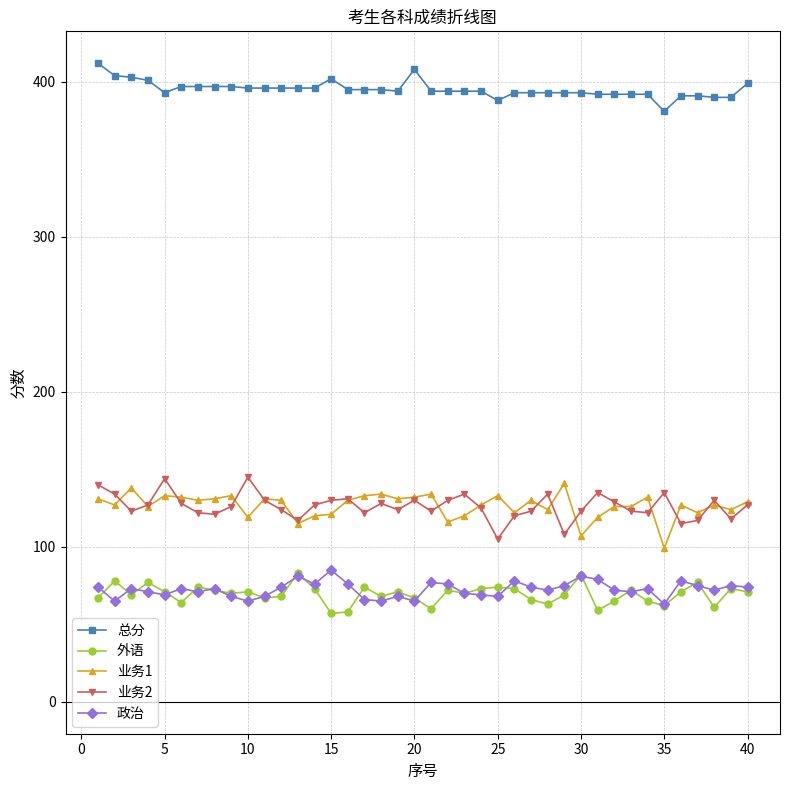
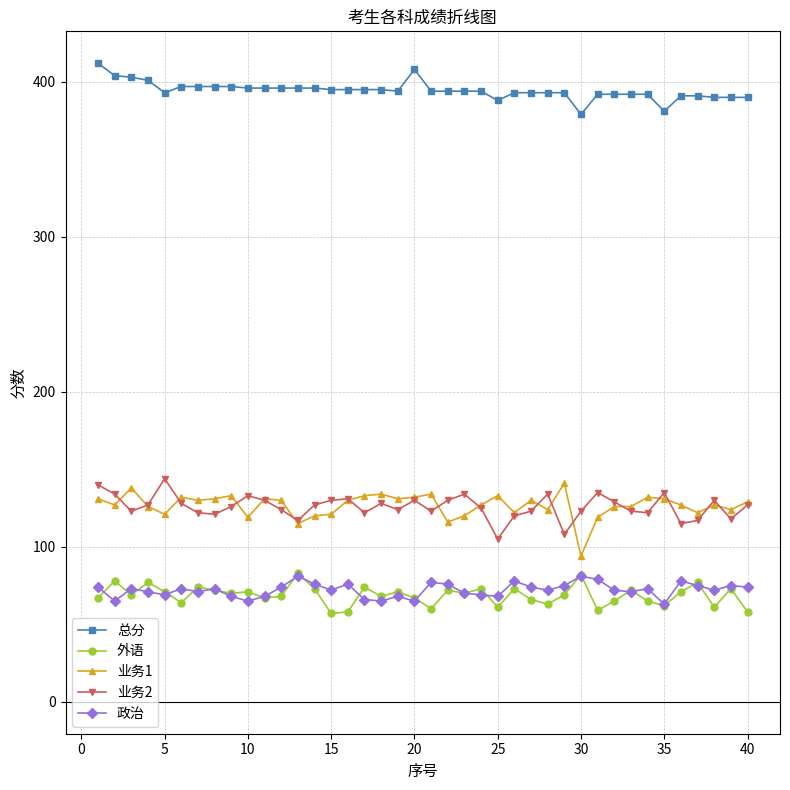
  {
    "总分": {
      "5": 393,
      "10": 396,
-     "15": 402,
+     "15": 395,
      "20": 408,
      "25": 388,
-     "30": 393,
+     "30": 379,
      "35": 381,
-     "40": 399
+     "40": 390
    },
    "外语": {
      "5": 71,
      "10": 71,
      "15": 57,
      "20": 67,
-     "25": 74,
-     "40": 71
+     "25": 61,
+     "40": 58
    },
    "业务1": {
-     "5": 133,
+     "5": 121,
      "10": 119,
      "15": 121,
      "20": 132,
      "25": 133,
-     "30": 107,
-     "35": 99,
+     "30": 94,
+     "35": 131,
      "40": 129
    },
    "业务2": {
      "5": 144,
-     "10": 145,
+     "10": 133,
      "15": 130,
      "20": 130,
      "25": 105,
      "30": 123,
      "35": 135,
      "40": 127
    },
    "政治": {
      "5": 69,
      "10": 65,
-     "15": 85,
+     "15": 72,
      "20": 65,
      "25": 68,
      "40": 74
    }
  }
